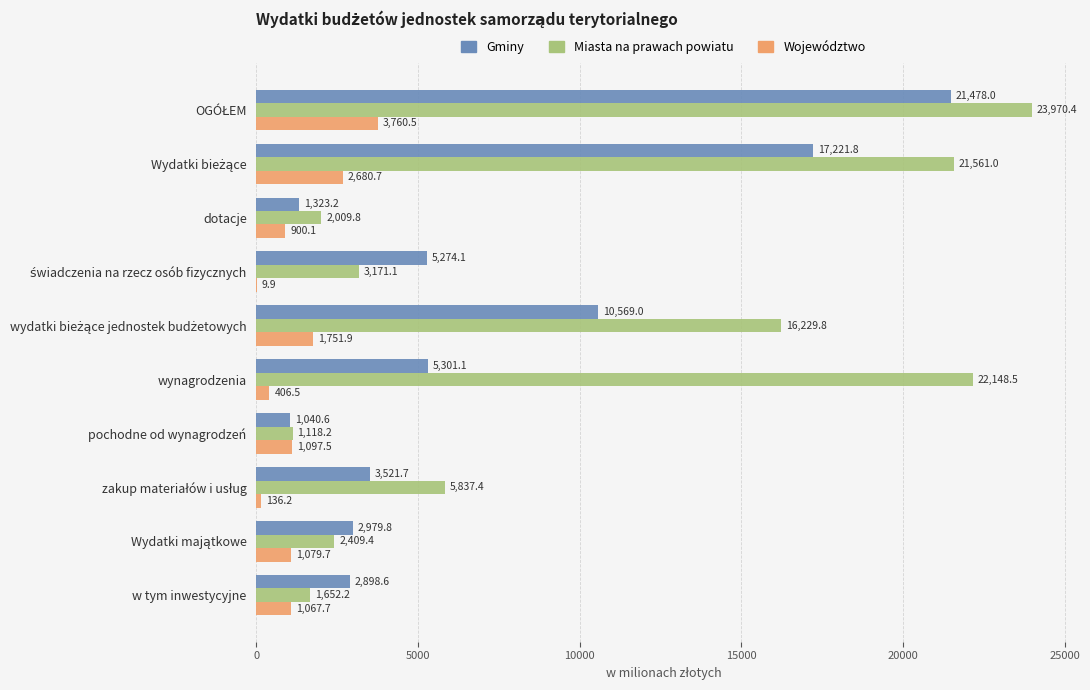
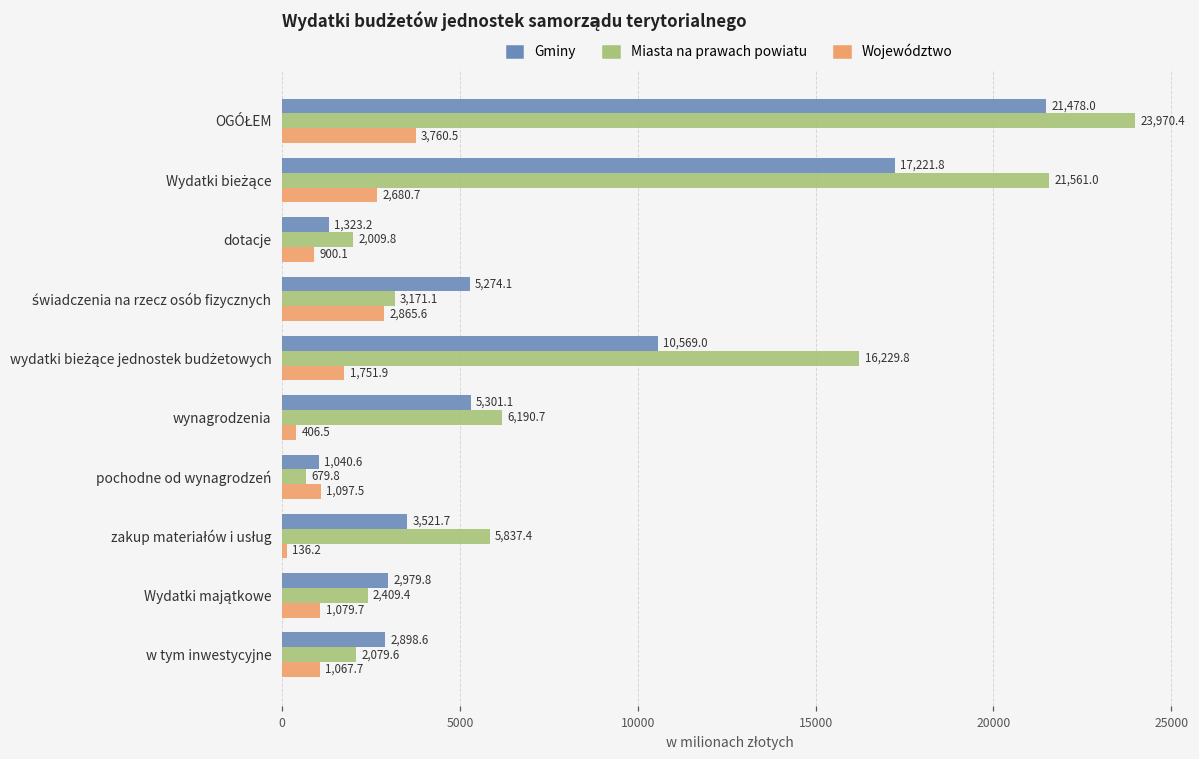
  {
    "Gminy": {
      "OGÓŁEM": "21,478.0",
      "Wydatki bieżące": "17,221.8",
      "dotacje": "1,323.2",
      "świadczenia na rzecz osób fizycznych": "5,274.1",
      "wydatki bieżące jednostek budżetowych": "10,569.0",
      "wynagrodzenia": "5,301.1",
      "pochodne od wynagrodzeń": "1,040.6",
      "zakup materiałów i usług": "3,521.7",
      "Wydatki majątkowe": "2,979.8",
      "w tym inwestycyjne": "2,898.6"
    },
    "Miasta na prawach powiatu": {
      "OGÓŁEM": "23,970.4",
      "Wydatki bieżące": "21,561.0",
      "dotacje": "2,009.8",
      "świadczenia na rzecz osób fizycznych": "3,171.1",
      "wydatki bieżące jednostek budżetowych": "16,229.8",
-     "wynagrodzenia": "22,148.5",
-     "pochodne od wynagrodzeń": "1,118.2",
+     "wynagrodzenia": "6,190.7",
+     "pochodne od wynagrodzeń": "679.8",
      "zakup materiałów i usług": "5,837.4",
      "Wydatki majątkowe": "2,409.4",
-     "w tym inwestycyjne": "1,652.2"
+     "w tym inwestycyjne": "2,079.6"
    },
    "Województwo": {
      "OGÓŁEM": "3,760.5",
      "Wydatki bieżące": "2,680.7",
      "dotacje": "900.1",
-     "świadczenia na rzecz osób fizycznych": "9.9",
+     "świadczenia na rzecz osób fizycznych": "2,865.6",
      "wydatki bieżące jednostek budżetowych": "1,751.9",
      "wynagrodzenia": "406.5",
      "pochodne od wynagrodzeń": "1,097.5",
      "zakup materiałów i usług": "136.2",
      "Wydatki majątkowe": "1,079.7",
      "w tym inwestycyjne": "1,067.7"
    }
  }
